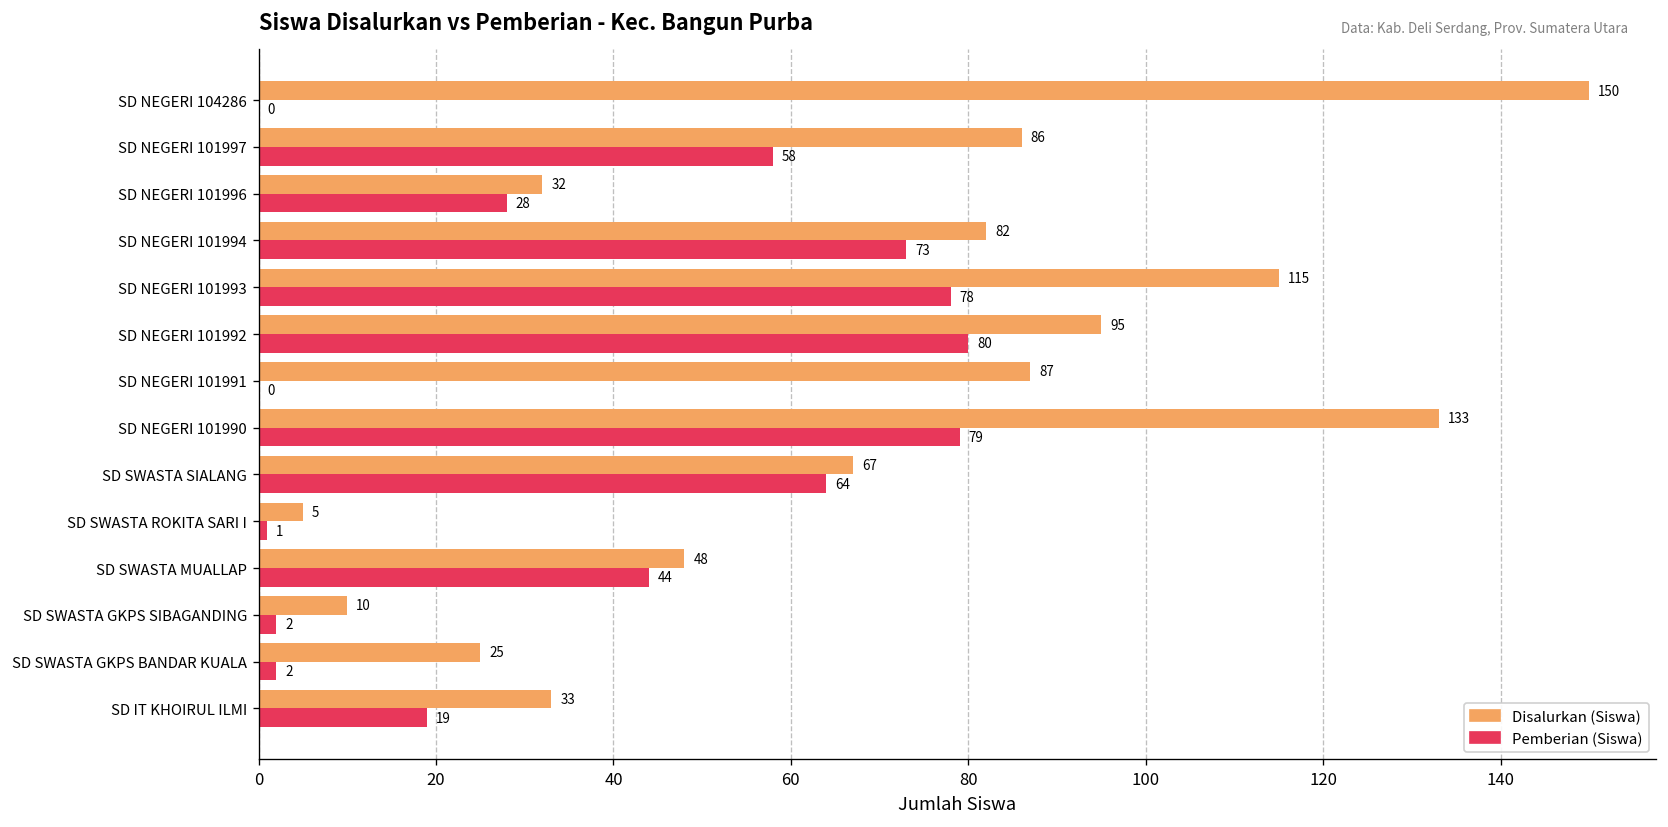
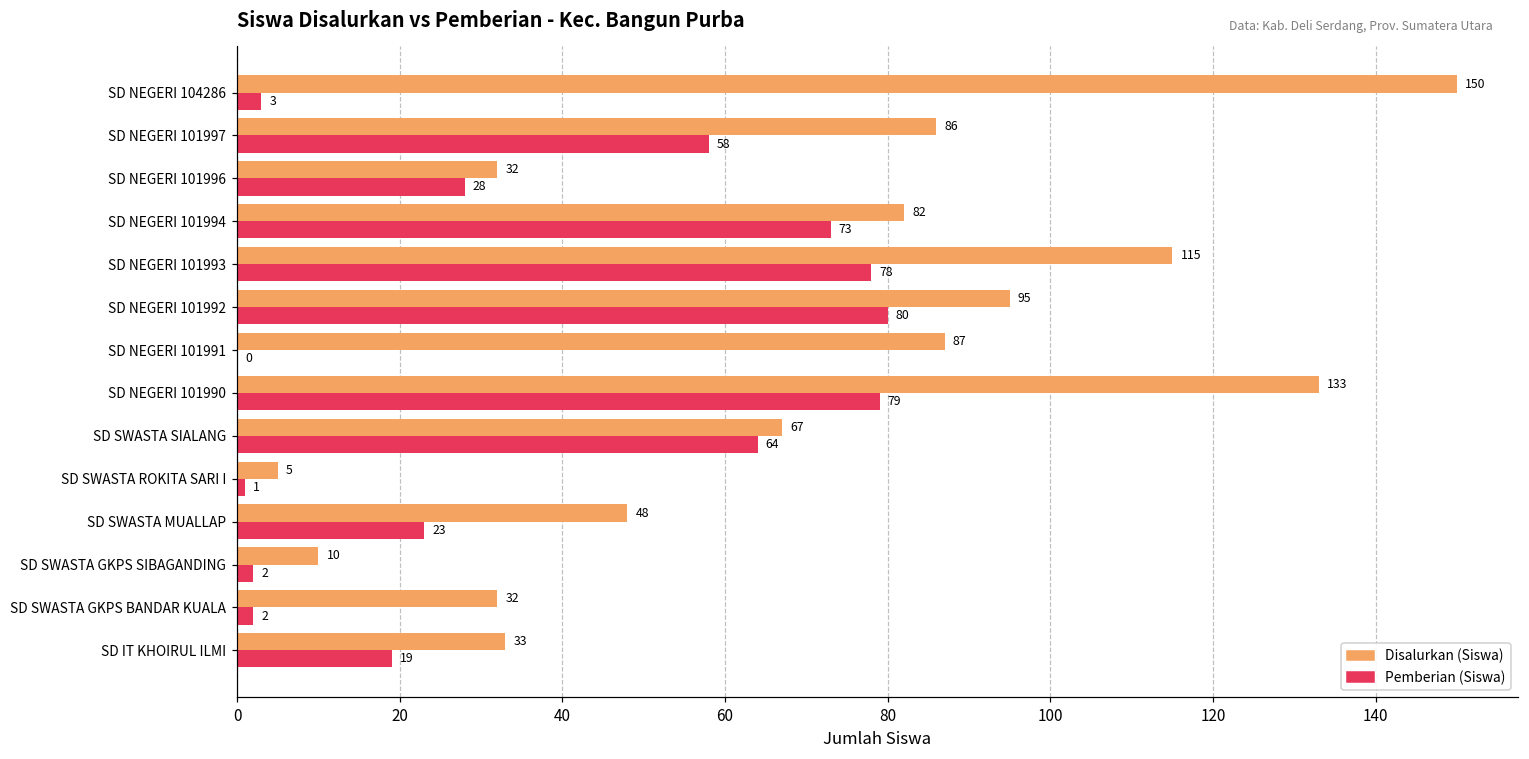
  {
    "Disalurkan (Siswa)": {
      "SD NEGERI 104286": 150,
      "SD NEGERI 101997": 86,
      "SD NEGERI 101996": 32,
      "SD NEGERI 101994": 82,
      "SD NEGERI 101993": 115,
      "SD NEGERI 101992": 95,
      "SD NEGERI 101991": 87,
      "SD NEGERI 101990": 133,
      "SD SWASTA SIALANG": 67,
      "SD SWASTA ROKITA SARI I": 5,
      "SD SWASTA MUALLAP": 48,
      "SD SWASTA GKPS SIBAGANDING": 10,
-     "SD SWASTA GKPS BANDAR KUALA": 25,
+     "SD SWASTA GKPS BANDAR KUALA": 32,
      "SD IT KHOIRUL ILMI": 33
    },
    "Pemberian (Siswa)": {
-     "SD NEGERI 104286": 0,
+     "SD NEGERI 104286": 3,
      "SD NEGERI 101997": 58,
      "SD NEGERI 101996": 28,
      "SD NEGERI 101994": 73,
      "SD NEGERI 101993": 78,
      "SD NEGERI 101992": 80,
      "SD NEGERI 101991": 0,
      "SD NEGERI 101990": 79,
      "SD SWASTA SIALANG": 64,
      "SD SWASTA ROKITA SARI I": 1,
-     "SD SWASTA MUALLAP": 44,
+     "SD SWASTA MUALLAP": 23,
      "SD SWASTA GKPS SIBAGANDING": 2,
      "SD SWASTA GKPS BANDAR KUALA": 2,
      "SD IT KHOIRUL ILMI": 19
    }
  }
